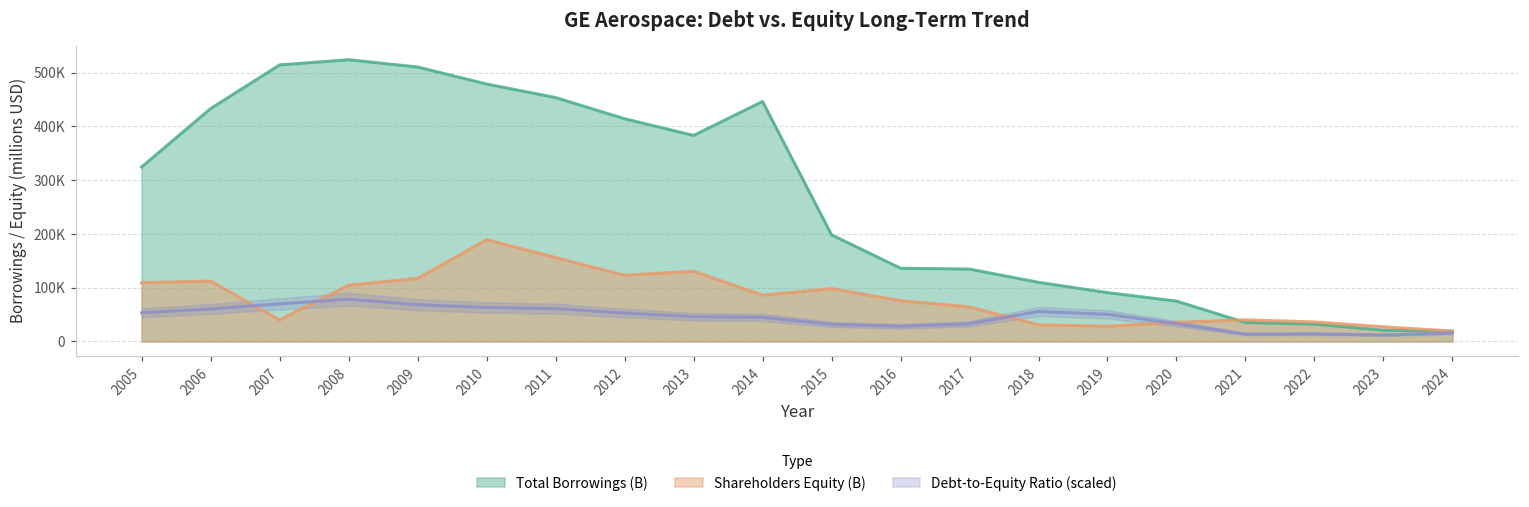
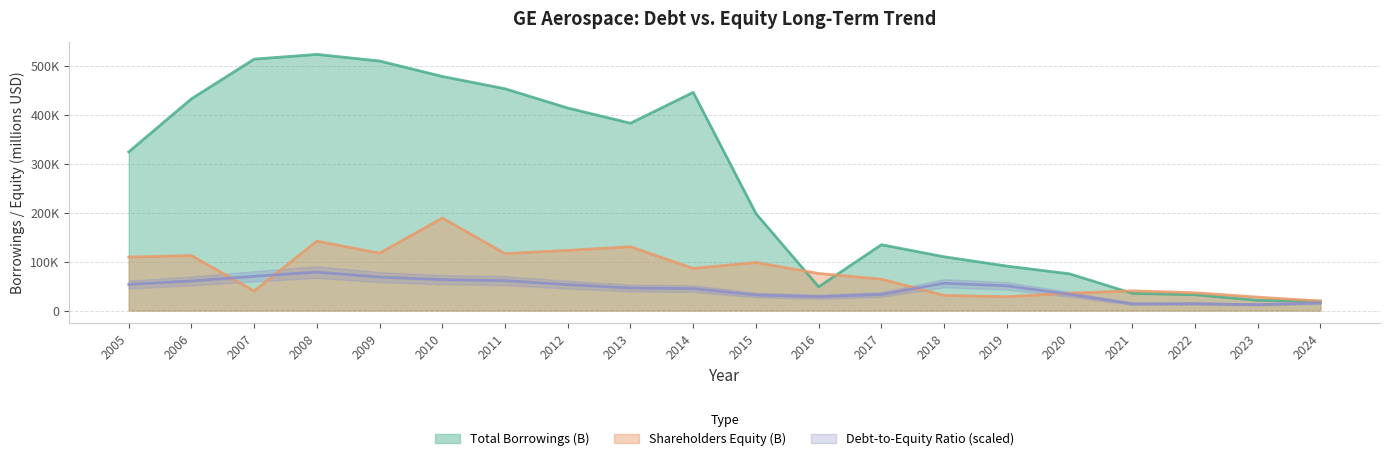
  {
    "Total Borrowings (B)": {
      "2005": 320000,
      "2006": 430000,
      "2007": 510000,
      "2008": 520000,
      "2009": 510000,
      "2010": 480000,
      "2011": 450000,
      "2012": 410000,
      "2013": 380000,
      "2014": 450000,
      "2015": 200000,
-     "2016": 140000,
+     "2016": 50000,
      "2017": 130000,
      "2018": 110000,
      "2019": 90000,
      "2020": 80000,
      "2023": 20000
    },
    "Shareholders Equity (B)": {
      "2005": 110000,
      "2006": 110000,
      "2007": 40000,
-     "2008": 100000,
+     "2008": 140000,
      "2009": 120000,
      "2010": 190000,
-     "2011": 160000,
+     "2011": 120000,
      "2012": 120000,
      "2013": 130000,
      "2014": 90000,
      "2015": 100000,
      "2016": 80000,
      "2017": 60000,
      "2018": 30000,
      "2019": 30000,
      "2023": 30000
    }
  }
